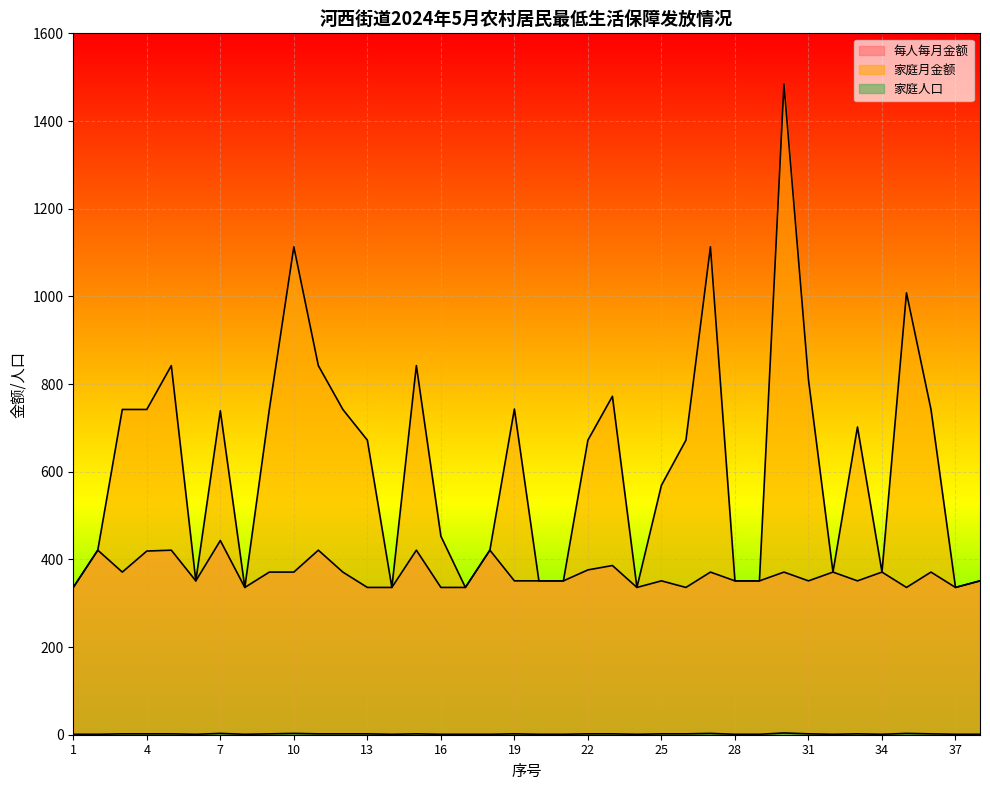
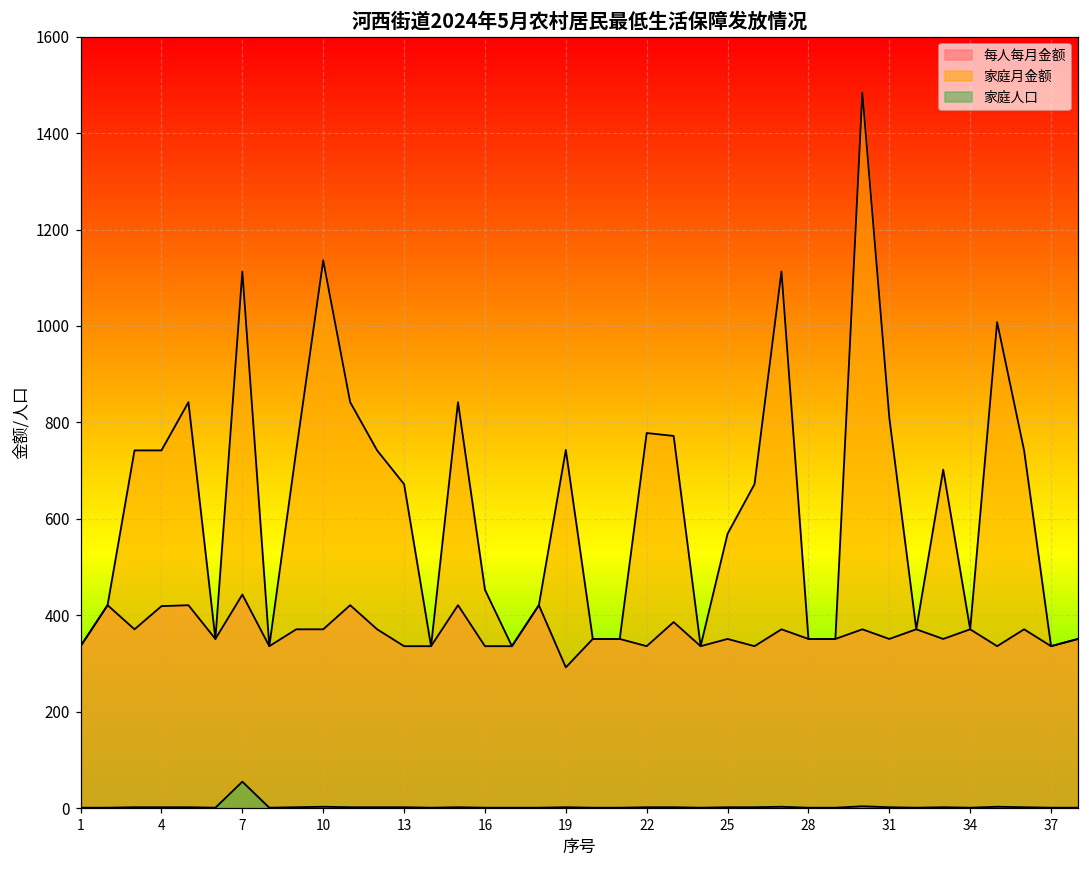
  {
    "每人每月金额": {
      "4": 420,
      "7": 440,
      "10": 370,
      "13": 340,
      "16": 340,
-     "19": 350,
-     "22": 380,
+     "19": 290,
+     "22": 340,
      "25": 350,
      "31": 350
    },
    "家庭月金额": {
      "4": 740,
-     "7": 740,
-     "10": 1110,
+     "7": 1110,
+     "10": 1140,
      "13": 670,
      "16": 450,
      "19": 740,
-     "22": 670,
+     "22": 780,
      "25": 570,
      "31": 810
    },
    "家庭人口": {
      "1": 0,
      "4": 0,
-     "7": 0,
+     "7": 60,
      "10": 0,
      "13": 0,
      "16": 0,
      "19": 0,
      "22": 0,
      "25": 0,
      "28": 0,
      "31": 0,
      "34": 0,
      "37": 0
    }
  }
